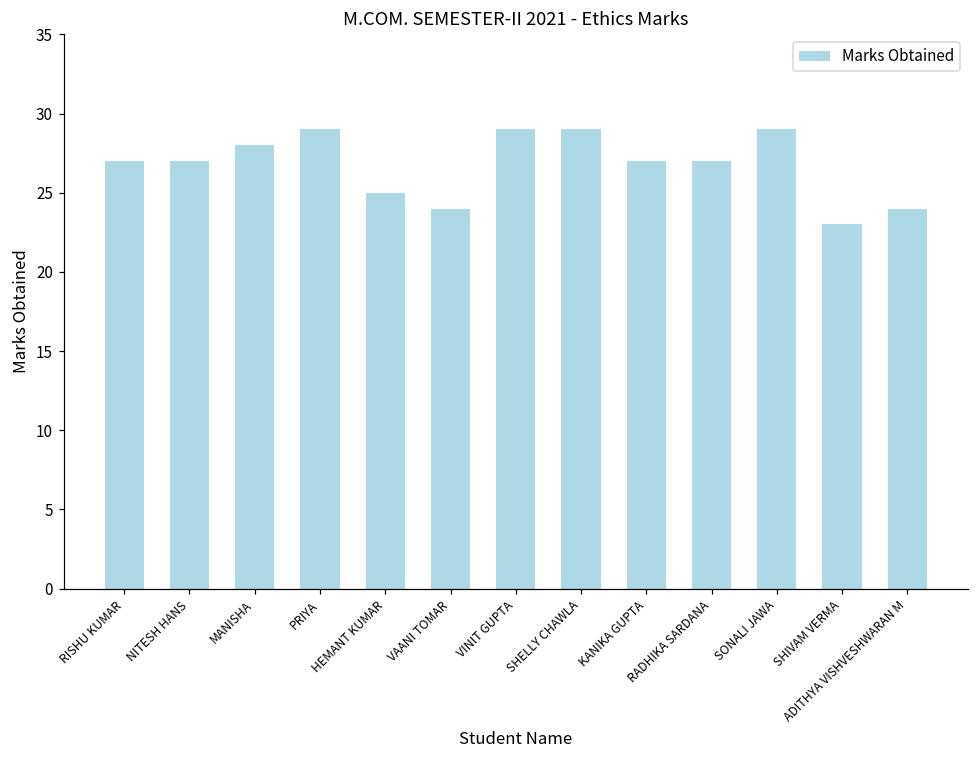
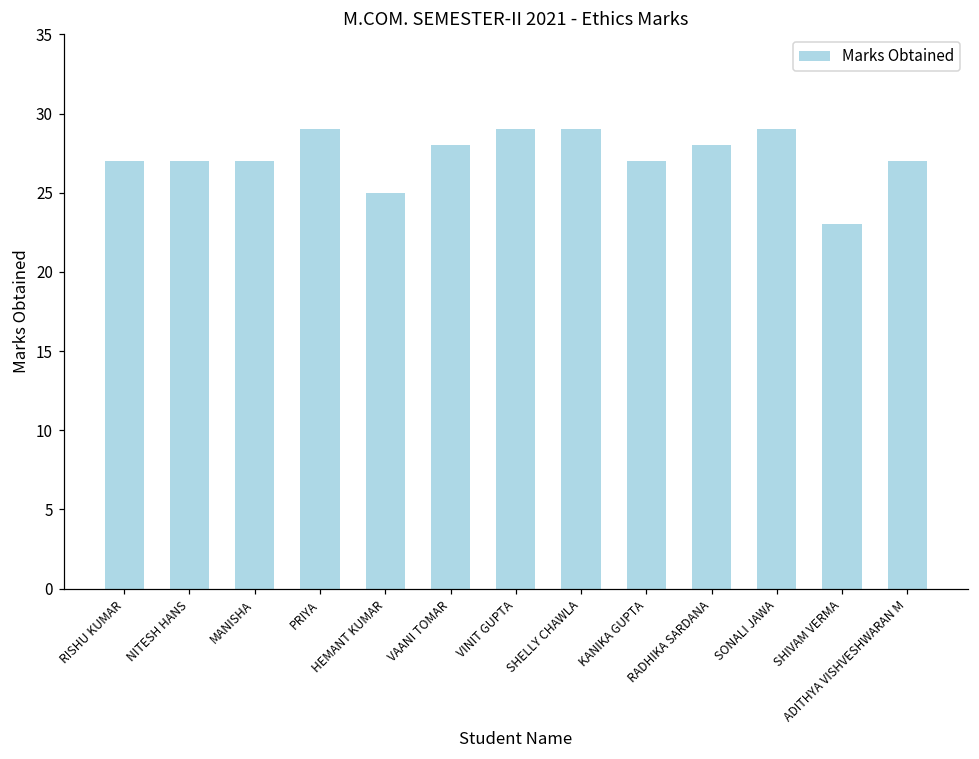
  {
    "RISHU KUMAR": 27,
    "NITESH HANS": 27,
-   "MANISHA": 28,
+   "MANISHA": 27,
    "PRIYA": 29,
    "HEMANT KUMAR": 25,
-   "VAANI TOMAR": 24,
+   "VAANI TOMAR": 28,
    "VINIT GUPTA": 29,
    "SHELLY CHAWLA": 29,
    "KANIKA GUPTA": 27,
-   "RADHIKA SARDANA": 27,
+   "RADHIKA SARDANA": 28,
    "SONALI JAWA": 29,
    "SHIVAM VERMA": 23,
-   "ADITHYA VISHVESHWARAN M": 24
+   "ADITHYA VISHVESHWARAN M": 27
  }
